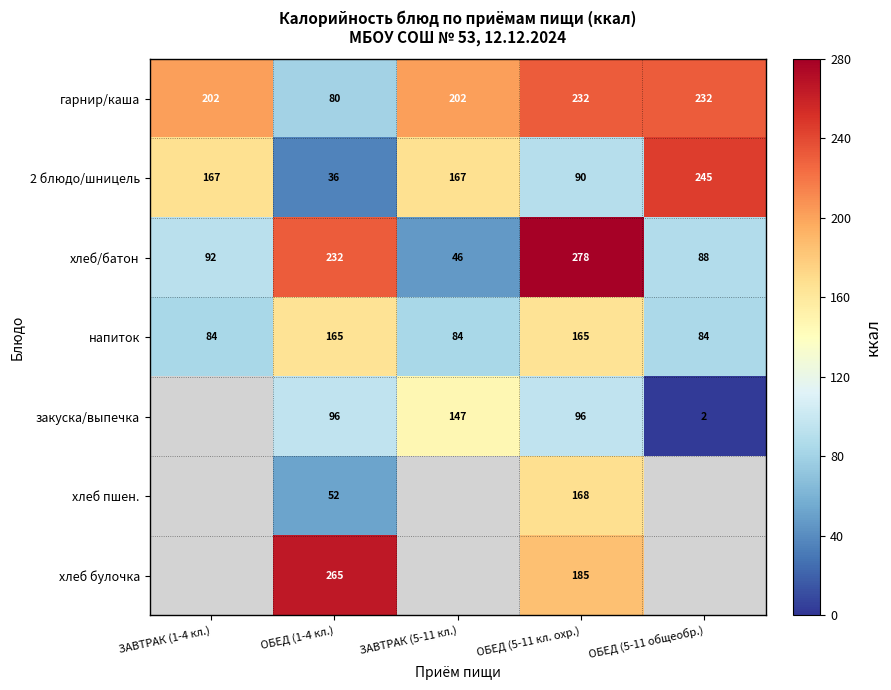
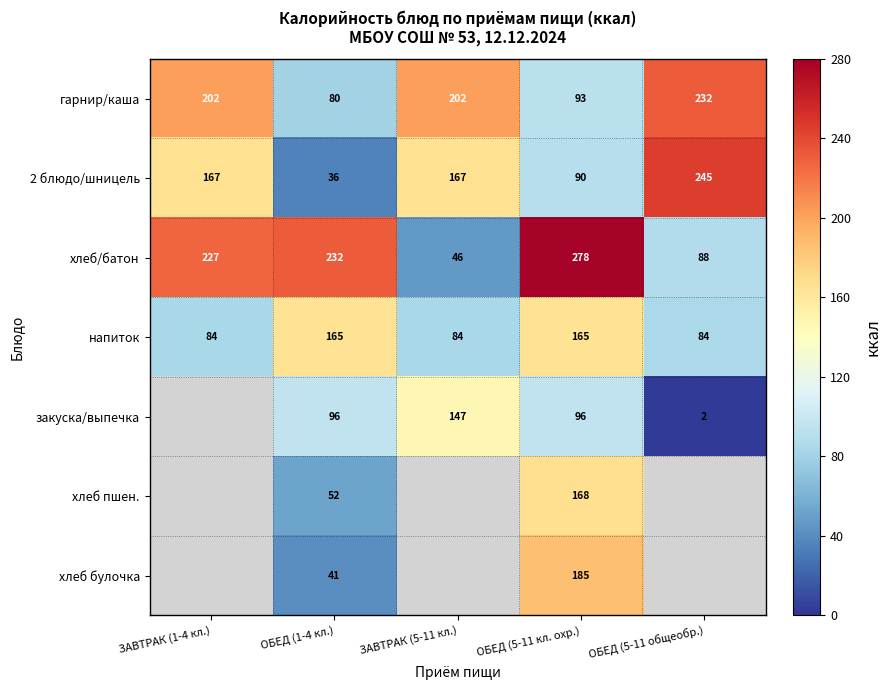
  {
    "гарнир/каша": {
      "ЗАВТРАК (1-4 кл.)": 202,
      "ОБЕД (1-4 кл.)": 80,
      "ЗАВТРАК (5-11 кл.)": 202,
-     "ОБЕД (5-11 кл. охр.)": 232,
+     "ОБЕД (5-11 кл. охр.)": 93,
      "ОБЕД (5-11 общеобр.)": 232
    },
    "2 блюдо/шницель": {
      "ЗАВТРАК (1-4 кл.)": 167,
      "ОБЕД (1-4 кл.)": 36,
      "ЗАВТРАК (5-11 кл.)": 167,
      "ОБЕД (5-11 кл. охр.)": 90,
      "ОБЕД (5-11 общеобр.)": 245
    },
    "хлеб/батон": {
-     "ЗАВТРАК (1-4 кл.)": 92,
+     "ЗАВТРАК (1-4 кл.)": 227,
      "ОБЕД (1-4 кл.)": 232,
      "ЗАВТРАК (5-11 кл.)": 46,
      "ОБЕД (5-11 кл. охр.)": 278,
      "ОБЕД (5-11 общеобр.)": 88
    },
    "напиток": {
      "ЗАВТРАК (1-4 кл.)": 84,
      "ОБЕД (1-4 кл.)": 165,
      "ЗАВТРАК (5-11 кл.)": 84,
      "ОБЕД (5-11 кл. охр.)": 165,
      "ОБЕД (5-11 общеобр.)": 84
    },
    "закуска/выпечка": {
      "ОБЕД (1-4 кл.)": 96,
      "ЗАВТРАК (5-11 кл.)": 147,
      "ОБЕД (5-11 кл. охр.)": 96,
      "ОБЕД (5-11 общеобр.)": 2
    },
    "хлеб пшен.": {
      "ОБЕД (1-4 кл.)": 52,
      "ОБЕД (5-11 кл. охр.)": 168
    },
    "хлеб булочка": {
-     "ОБЕД (1-4 кл.)": 265,
+     "ОБЕД (1-4 кл.)": 41,
      "ОБЕД (5-11 кл. охр.)": 185
    }
  }
